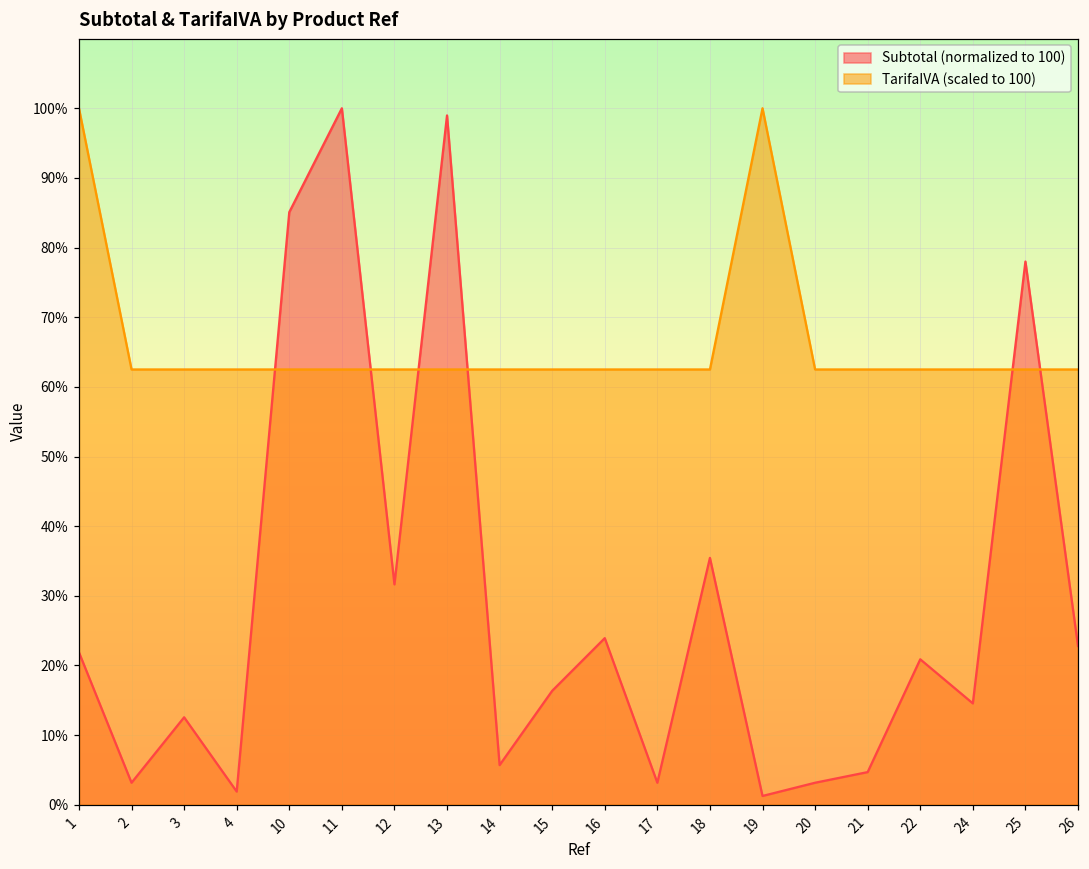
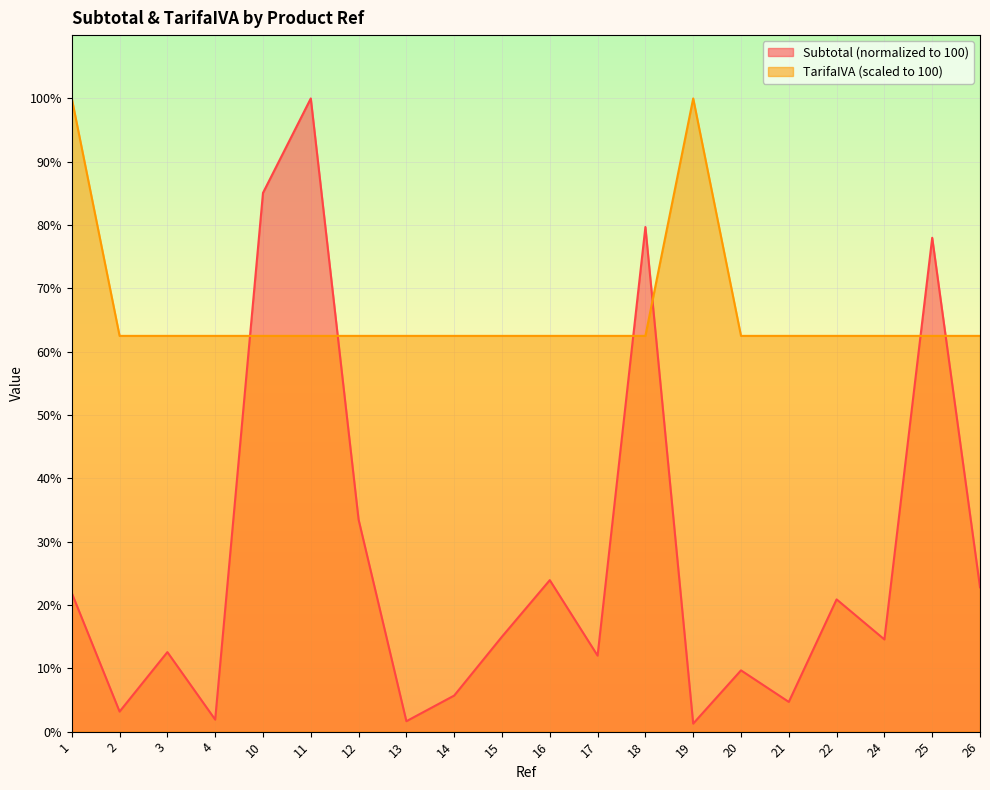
  {
    "Subtotal (normalized to 100)": {
      "1": "22%",
      "2": "3%",
      "3": "13%",
      "4": "2%",
      "10": "85%",
      "11": "100%",
-     "12": "32%",
-     "13": "99%",
+     "12": "33%",
+     "13": "2%",
      "14": "6%",
-     "15": "16%",
+     "15": "15%",
      "16": "24%",
-     "17": "3%",
-     "18": "35%",
+     "17": "12%",
+     "18": "80%",
      "19": "1%",
-     "20": "3%",
+     "20": "10%",
      "21": "5%",
      "22": "21%",
      "24": "15%",
      "25": "78%",
      "26": "23%"
    },
    "TarifaIVA (scaled to 100)": {
      "1": "100%",
      "2": "63%",
      "3": "63%",
      "4": "63%",
      "10": "63%",
      "11": "63%",
      "12": "63%",
      "13": "63%",
      "14": "63%",
      "15": "63%",
      "16": "63%",
      "17": "63%",
      "18": "63%",
      "19": "100%",
      "20": "63%",
      "21": "63%",
      "22": "63%",
      "24": "63%",
      "25": "63%",
      "26": "63%"
    }
  }
